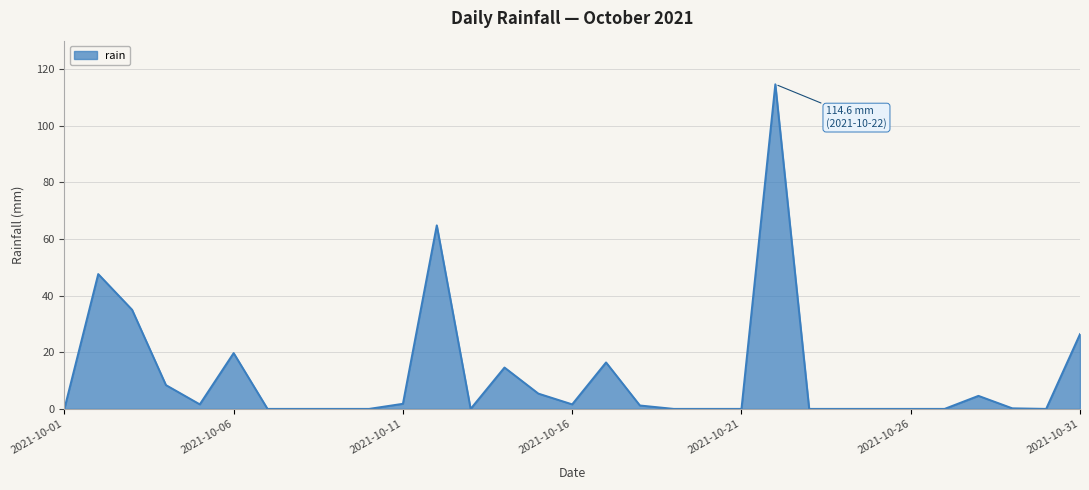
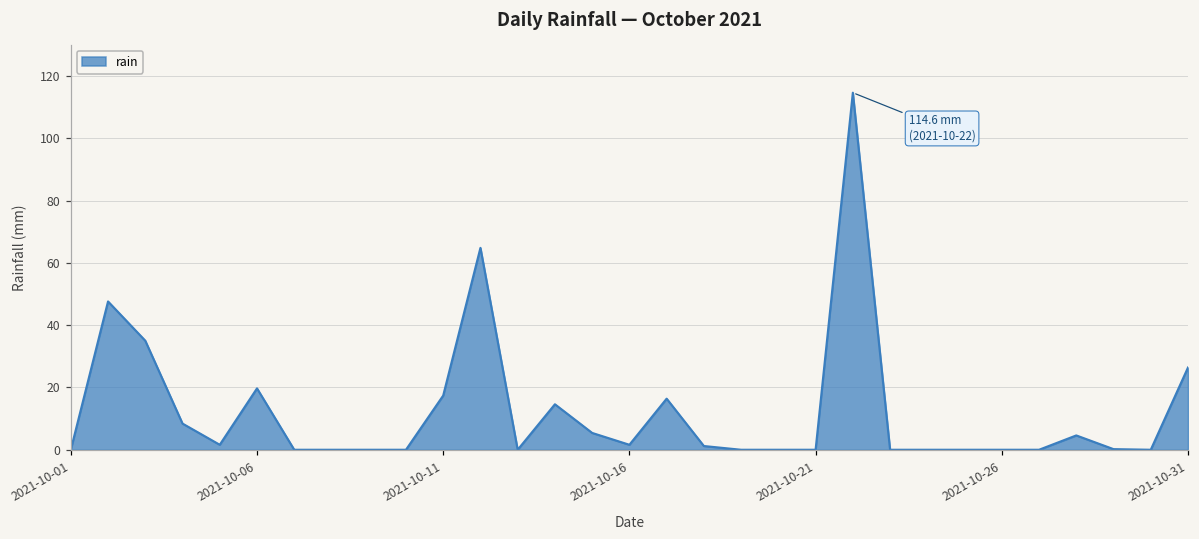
  {
    "2021-10-01": 0,
    "2021-10-06": 20,
-   "2021-10-11": 2,
+   "2021-10-11": 17,
    "2021-10-16": 2,
    "2021-10-21": 0,
    "2021-10-26": 0,
    "2021-10-31": 26
  }
